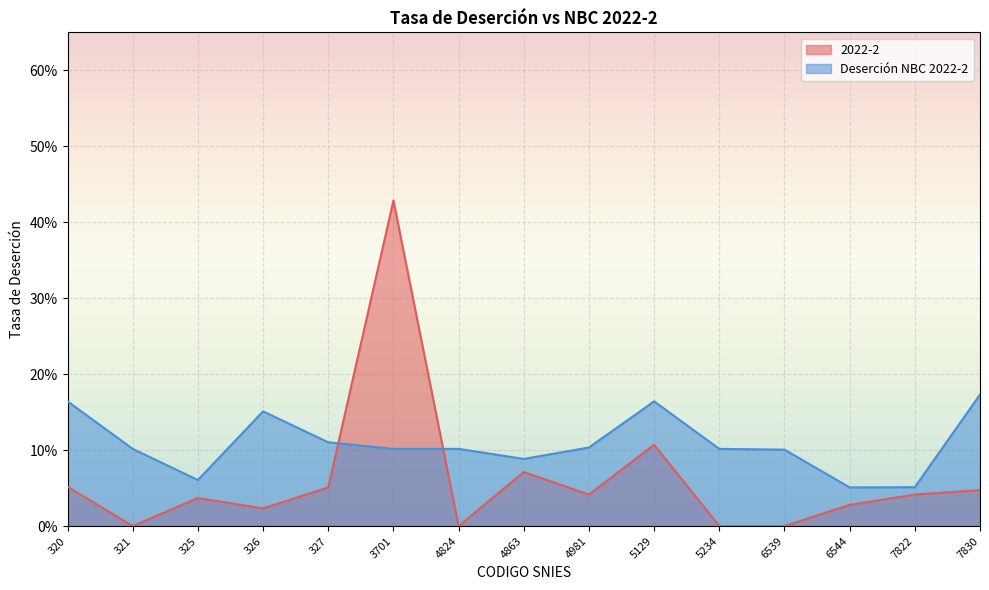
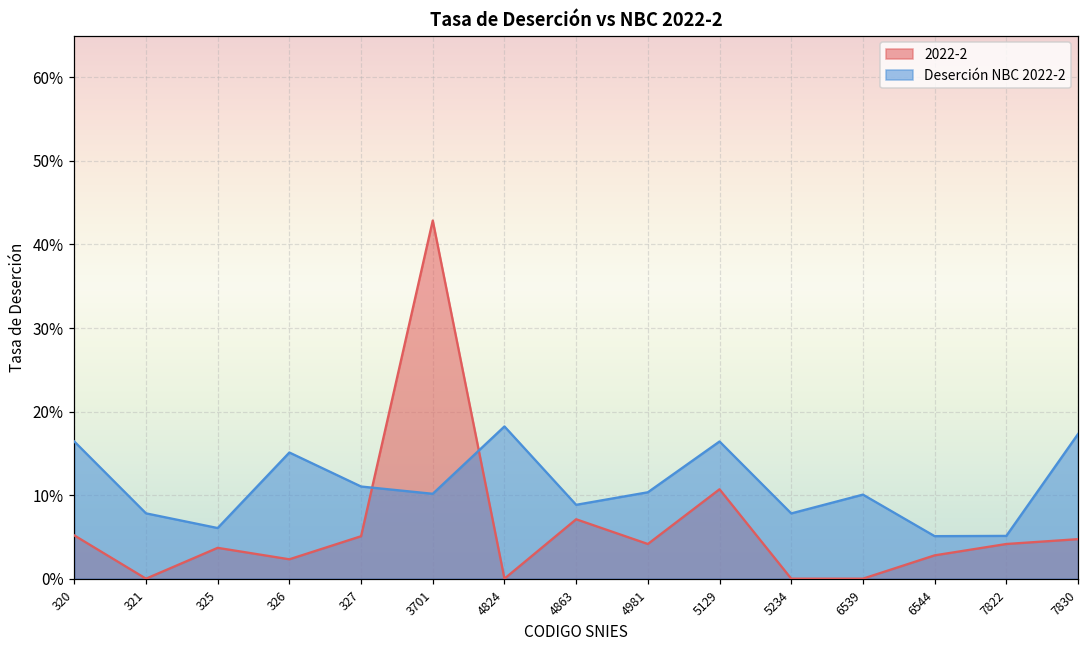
  {
    "2022-2": {
      "320": "5%",
      "321": "0%",
      "325": "4%",
      "326": "2%",
      "327": "5%",
      "3701": "43%",
      "4824": "0%",
      "4863": "7%",
      "4981": "4%",
      "5129": "11%",
      "5234": "0%",
      "6539": "0%",
      "6544": "3%",
      "7822": "4%",
      "7830": "5%"
    },
    "Deserción NBC 2022-2": {
      "320": "16%",
-     "321": "10%",
+     "321": "8%",
      "325": "6%",
      "326": "15%",
      "327": "11%",
      "3701": "10%",
-     "4824": "10%",
+     "4824": "18%",
      "4863": "9%",
      "4981": "10%",
      "5129": "16%",
-     "5234": "10%",
+     "5234": "8%",
      "6539": "10%",
      "6544": "5%",
      "7822": "5%",
      "7830": "17%"
    }
  }
